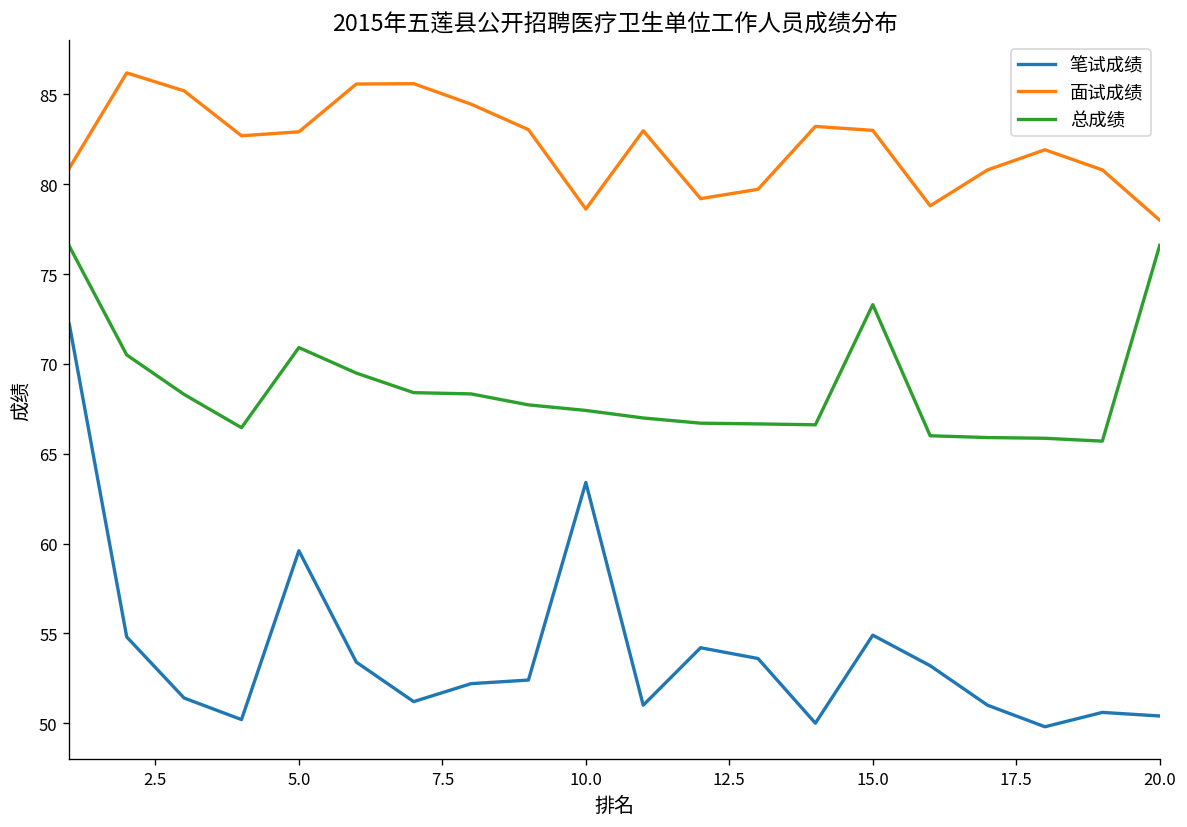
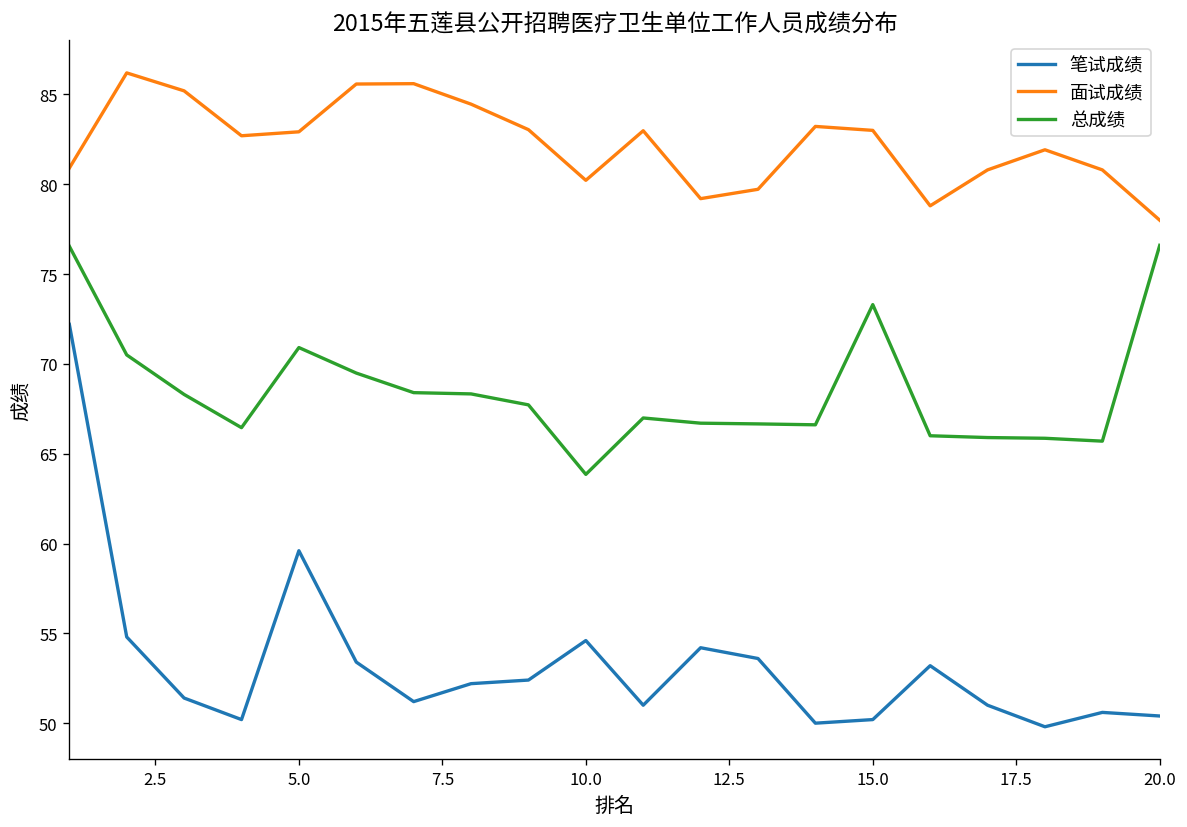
  {
    "笔试成绩": {
      "5.0": 59.6,
-     "10.0": 63.4,
-     "15.0": 54.9,
+     "10.0": 54.6,
+     "15.0": 50.2,
      "20.0": 50.4
    },
    "面试成绩": {
      "5.0": 82.9,
-     "10.0": 78.6,
+     "10.0": 80.2,
      "15.0": 83.0,
      "20.0": 78.0
    },
    "总成绩": {
      "5.0": 70.9,
-     "10.0": 67.4,
+     "10.0": 63.9,
      "15.0": 73.3,
      "20.0": 76.6
    }
  }
